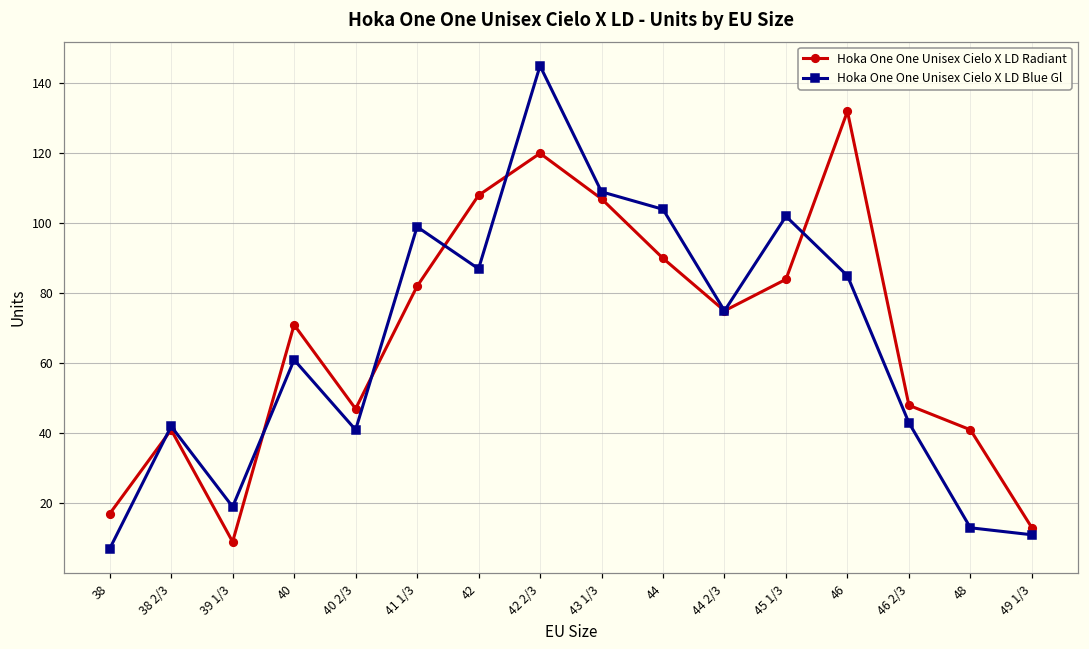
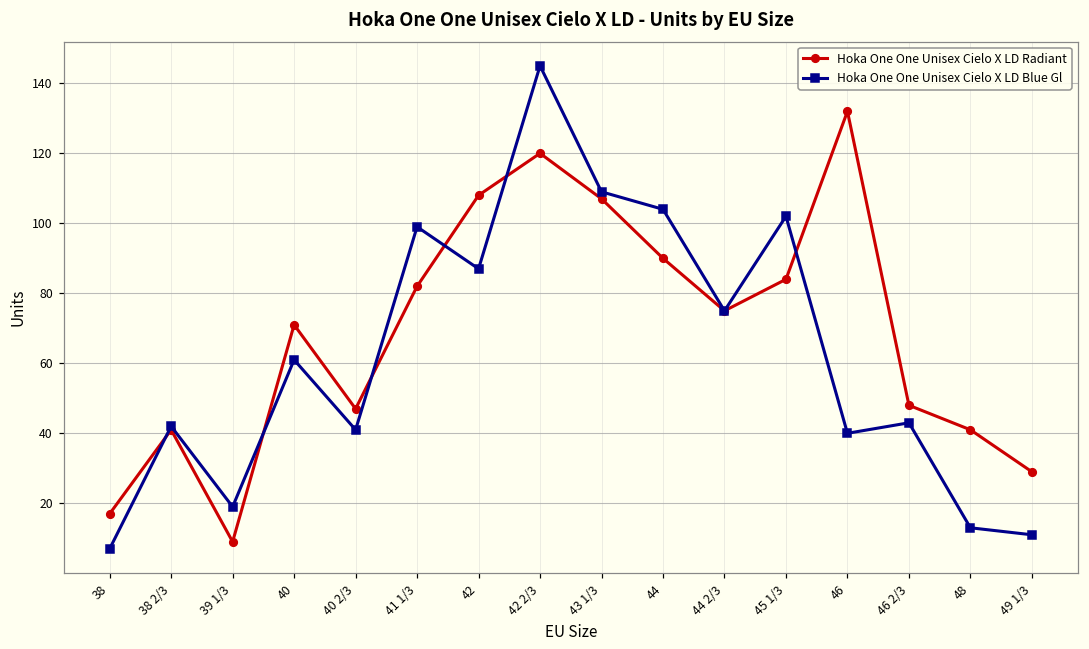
  {
    "Hoka One One Unisex Cielo X LD Radiant": {
      "38": 17,
      "38 2/3": 41,
      "39 1/3": 9,
      "40": 71,
      "40 2/3": 47,
      "41 1/3": 82,
      "42": 108,
      "42 2/3": 120,
      "43 1/3": 107,
      "44": 90,
      "45 1/3": 84,
      "46": 132,
      "46 2/3": 48,
      "48": 41,
-     "49 1/3": 13
+     "49 1/3": 29
    },
    "Hoka One One Unisex Cielo X LD Blue Gl": {
      "38": 7,
      "38 2/3": 42,
      "39 1/3": 19,
      "40": 61,
      "40 2/3": 41,
      "41 1/3": 99,
      "42": 87,
      "42 2/3": 145,
      "43 1/3": 109,
      "44": 104,
      "45 1/3": 102,
-     "46": 85,
+     "46": 40,
      "46 2/3": 43,
      "48": 13,
      "49 1/3": 11
    }
  }
